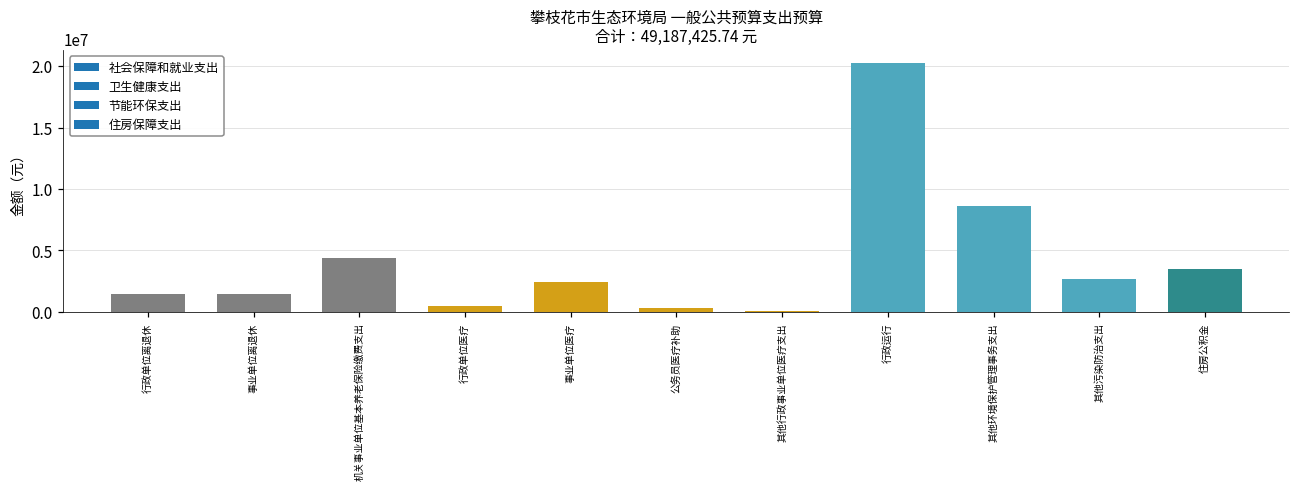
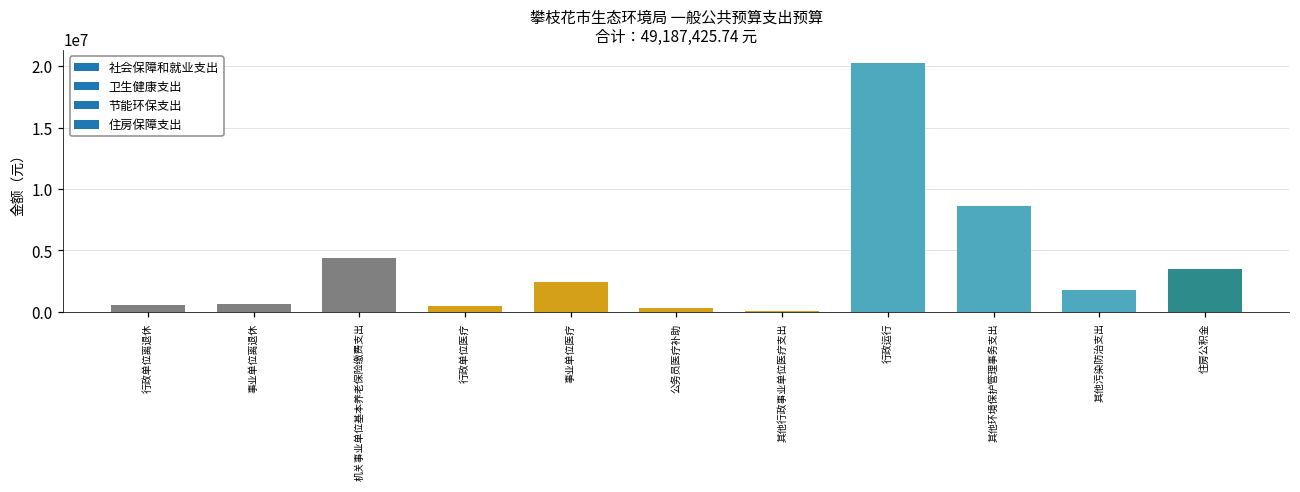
  {
-   "行政单位离退休": 1500000,
-   "事业单位离退休": 1400000,
+   "行政单位离退休": 600000,
+   "事业单位离退休": 600000,
    "机关事业单位基本养老保险缴费支出": 4400000,
    "行政单位医疗": 500000,
    "事业单位医疗": 2400000,
    "公务员医疗补助": 300000,
    "行政运行": 20300000,
    "其他环境保护管理事务支出": 8600000,
-   "其他污染防治支出": 2700000,
+   "其他污染防治支出": 1800000,
    "住房公积金": 3500000
  }
